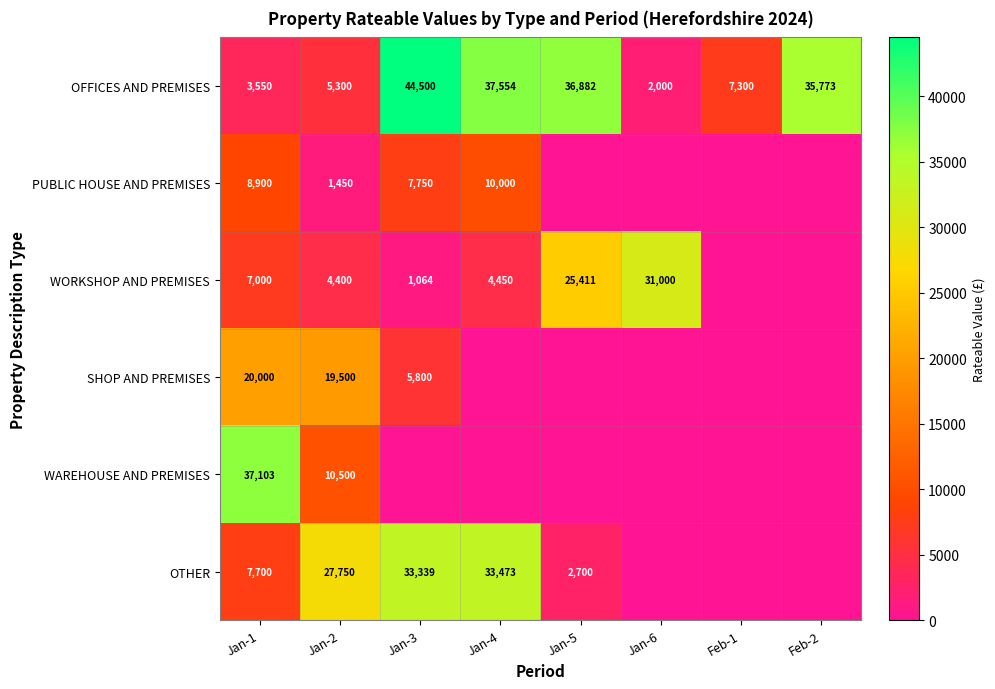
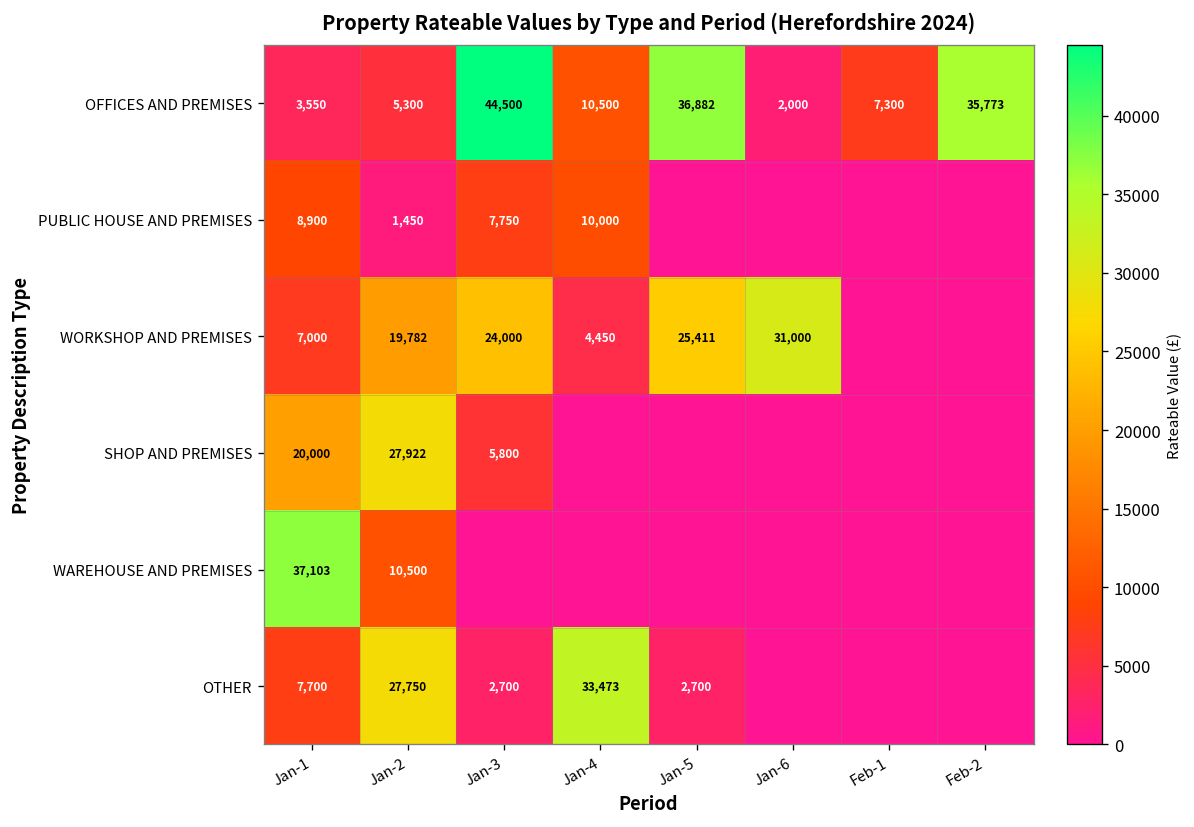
  {
    "OFFICES AND PREMISES": {
      "Jan-1": "3,550",
      "Jan-2": "5,300",
      "Jan-3": "44,500",
-     "Jan-4": "37,554",
+     "Jan-4": "10,500",
      "Jan-5": "36,882",
      "Jan-6": "2,000",
      "Feb-1": "7,300",
      "Feb-2": "35,773"
    },
    "PUBLIC HOUSE AND PREMISES": {
      "Jan-1": "8,900",
      "Jan-2": "1,450",
      "Jan-3": "7,750",
      "Jan-4": "10,000"
    },
    "WORKSHOP AND PREMISES": {
      "Jan-1": "7,000",
-     "Jan-2": "4,400",
-     "Jan-3": "1,064",
+     "Jan-2": "19,782",
+     "Jan-3": "24,000",
      "Jan-4": "4,450",
      "Jan-5": "25,411",
      "Jan-6": "31,000"
    },
    "SHOP AND PREMISES": {
      "Jan-1": "20,000",
-     "Jan-2": "19,500",
+     "Jan-2": "27,922",
      "Jan-3": "5,800"
    },
    "WAREHOUSE AND PREMISES": {
      "Jan-1": "37,103",
      "Jan-2": "10,500"
    },
    "OTHER": {
      "Jan-1": "7,700",
      "Jan-2": "27,750",
-     "Jan-3": "33,339",
+     "Jan-3": "2,700",
      "Jan-4": "33,473",
      "Jan-5": "2,700"
    }
  }
